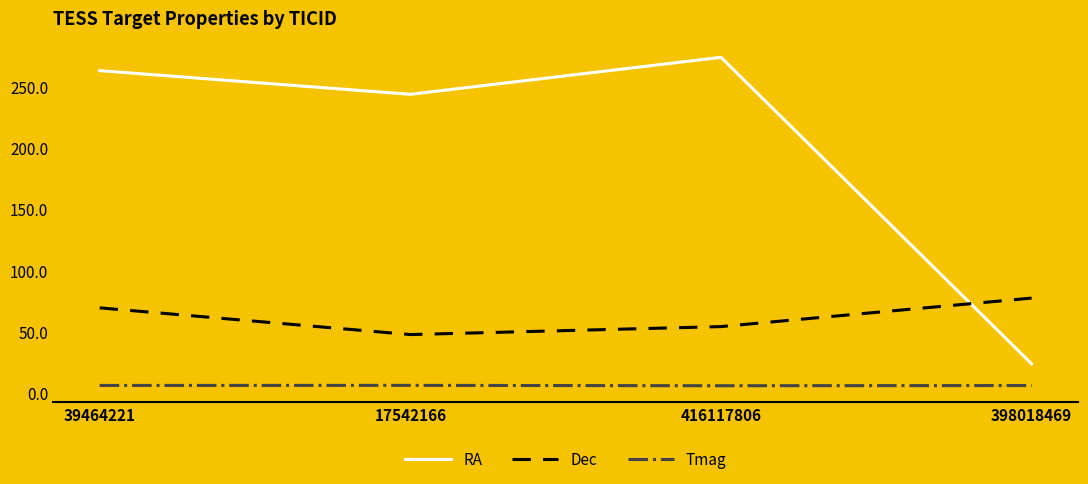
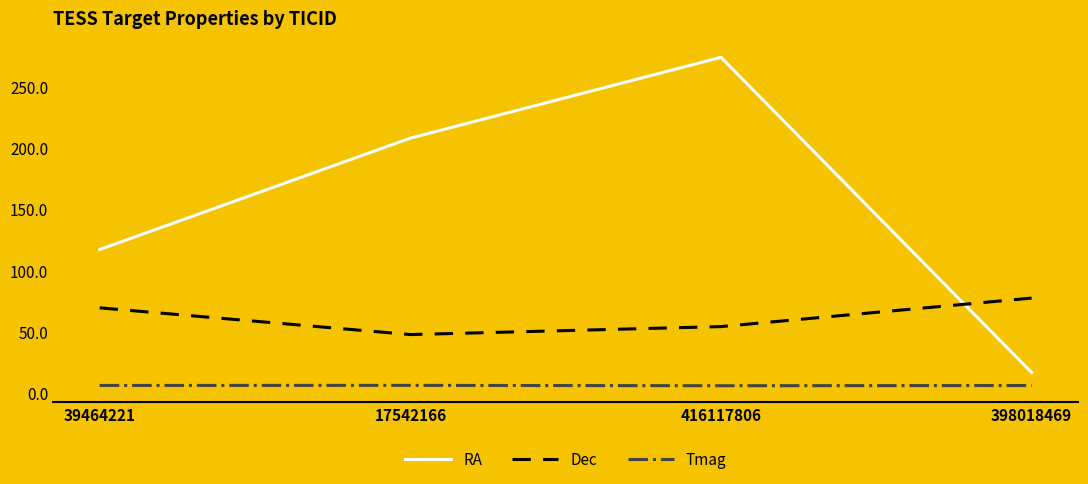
  {
    "RA": {
-     "39464221": 263,
-     "17542166": 244,
+     "39464221": 117,
+     "17542166": 208,
      "416117806": 274,
-     "398018469": 24
+     "398018469": 17
    },
    "Dec": {
      "39464221": 69,
      "17542166": 47,
      "416117806": 54,
      "398018469": 77
    },
    "Tmag": {
      "39464221": 6,
      "17542166": 6,
      "416117806": 6,
      "398018469": 6
    }
  }
